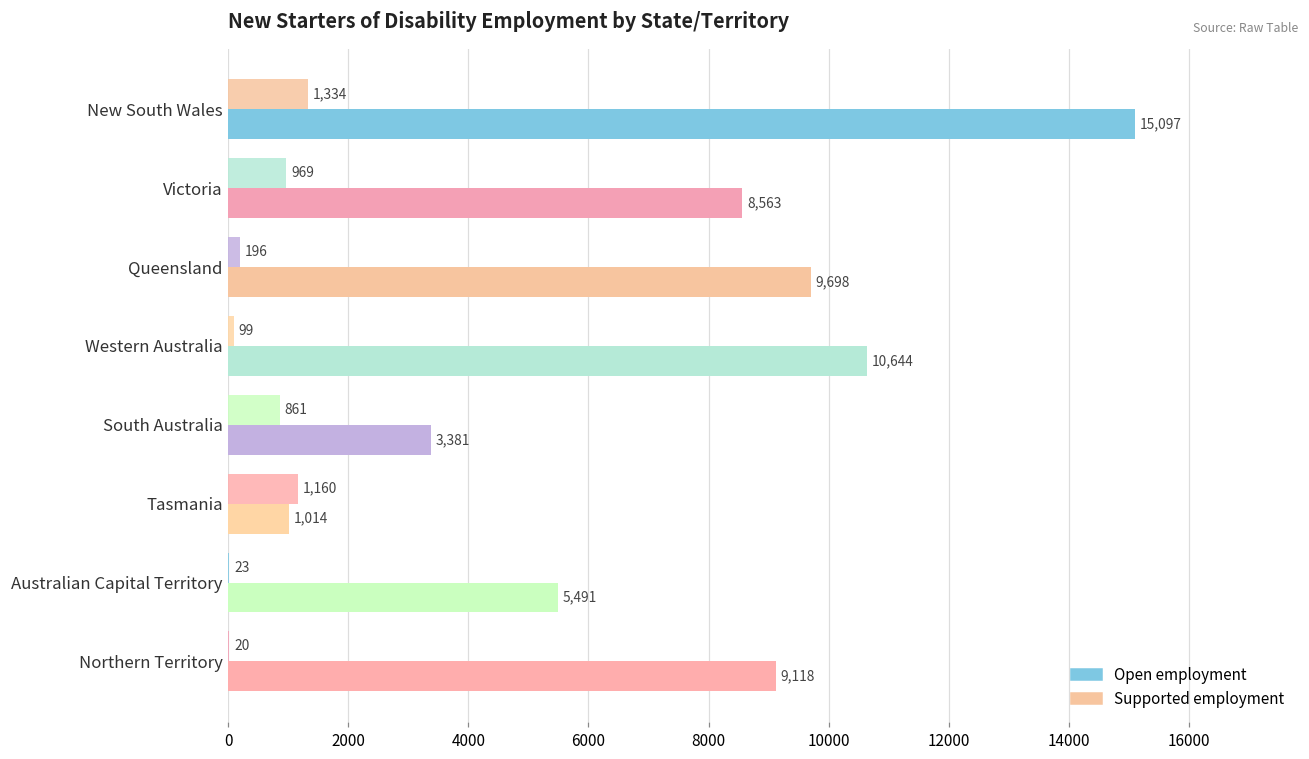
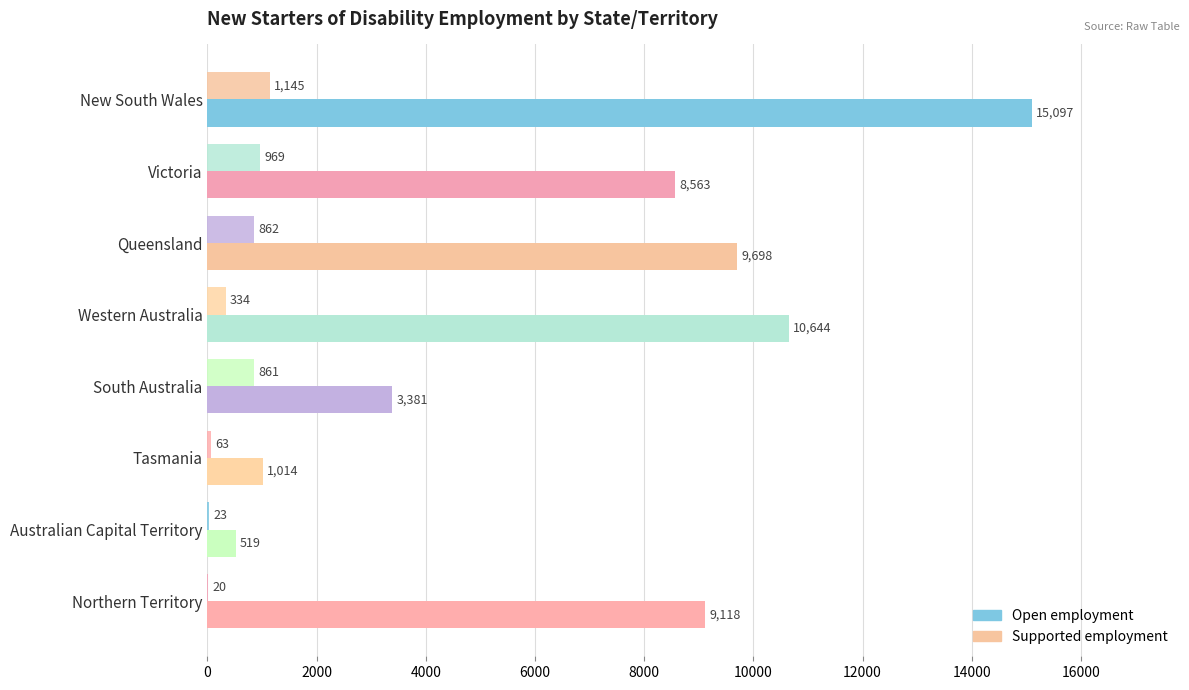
  {
    "Open employment": {
      "New South Wales": "15,097",
      "Victoria": "8,563",
      "Queensland": "9,698",
      "Western Australia": "10,644",
      "South Australia": "3,381",
      "Tasmania": "1,014",
-     "Australian Capital Territory": "5,491",
+     "Australian Capital Territory": "519",
      "Northern Territory": "9,118"
    },
    "Supported employment": {
-     "New South Wales": "1,334",
+     "New South Wales": "1,145",
      "Victoria": "969",
-     "Queensland": "196",
-     "Western Australia": "99",
+     "Queensland": "862",
+     "Western Australia": "334",
      "South Australia": "861",
-     "Tasmania": "1,160",
+     "Tasmania": "63",
      "Australian Capital Territory": "23",
      "Northern Territory": "20"
    }
  }
